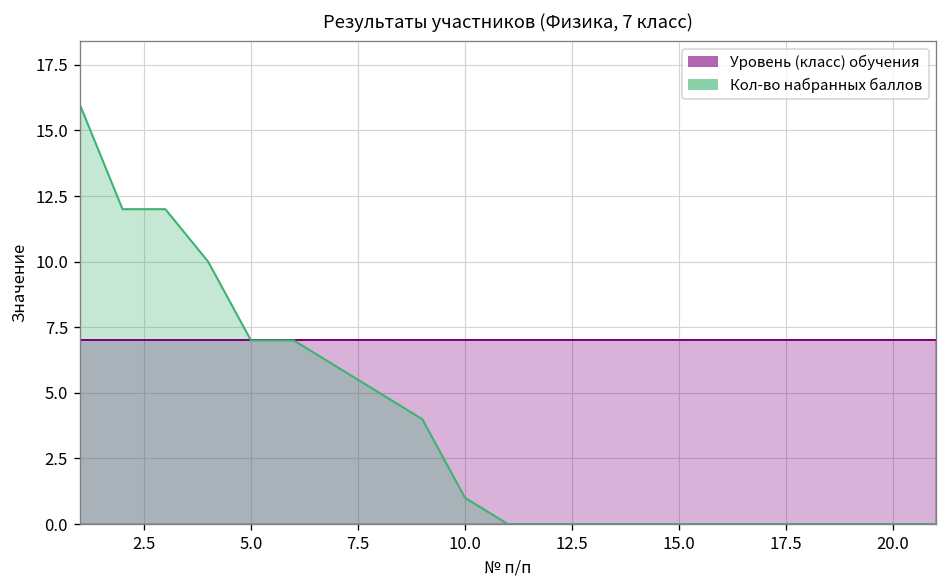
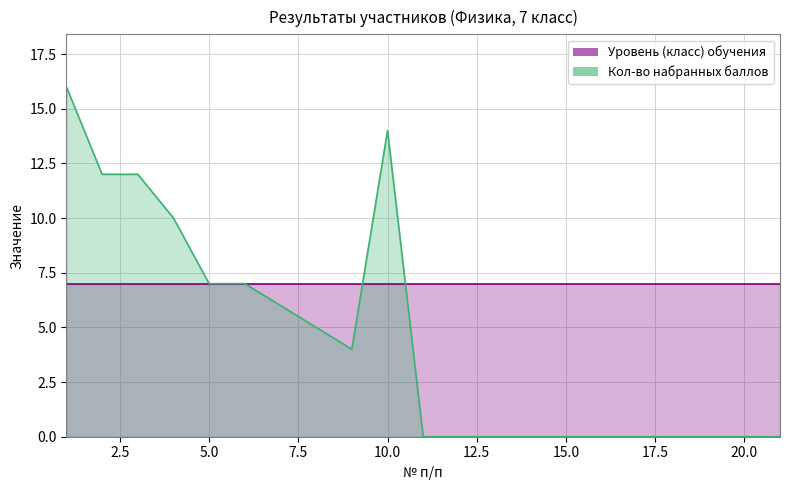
  {
    "Уровень (класс) обучения": {
      "10.0": 7,
      "15.0": 7,
      "20.0": 7
    },
    "Кол-во набранных баллов": {
-     "10.0": 1,
+     "10.0": 14,
      "15.0": 0,
      "20.0": 0
    }
  }
